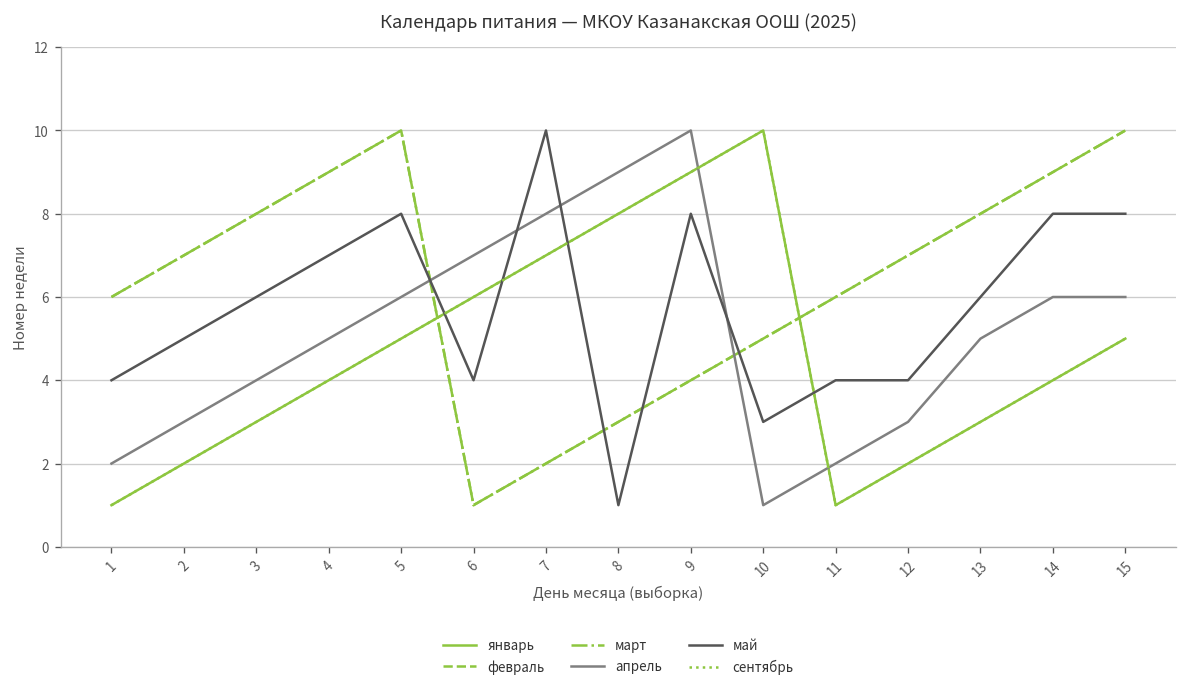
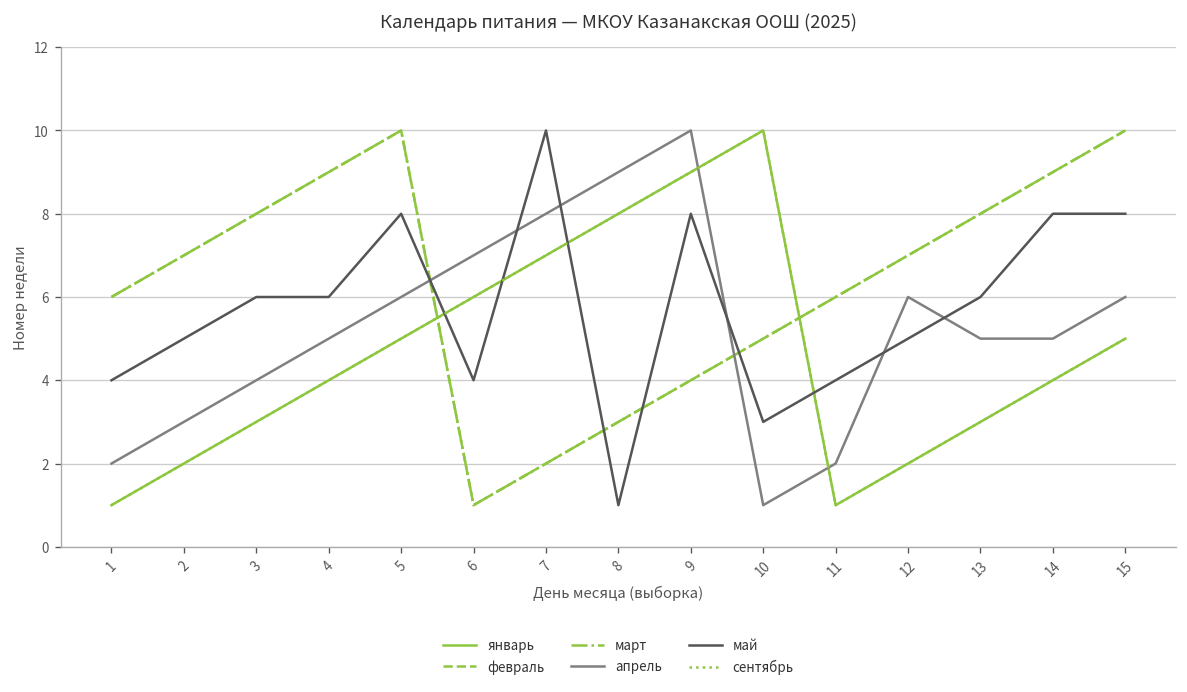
  {
    "апрель": {
      "1": 2,
      "2": 3,
      "3": 4,
      "4": 5,
      "5": 6,
      "6": 7,
      "7": 8,
      "8": 9,
      "9": 10,
      "10": 1,
      "11": 2,
-     "12": 3,
+     "12": 6,
      "13": 5,
-     "14": 6,
+     "14": 5,
      "15": 6
    },
    "май": {
      "1": 4,
      "2": 5,
      "3": 6,
-     "4": 7,
+     "4": 6,
      "5": 8,
      "6": 4,
      "7": 10,
      "8": 1,
      "9": 8,
      "10": 3,
      "11": 4,
-     "12": 4,
+     "12": 5,
      "13": 6,
      "14": 8,
      "15": 8
    }
  }
